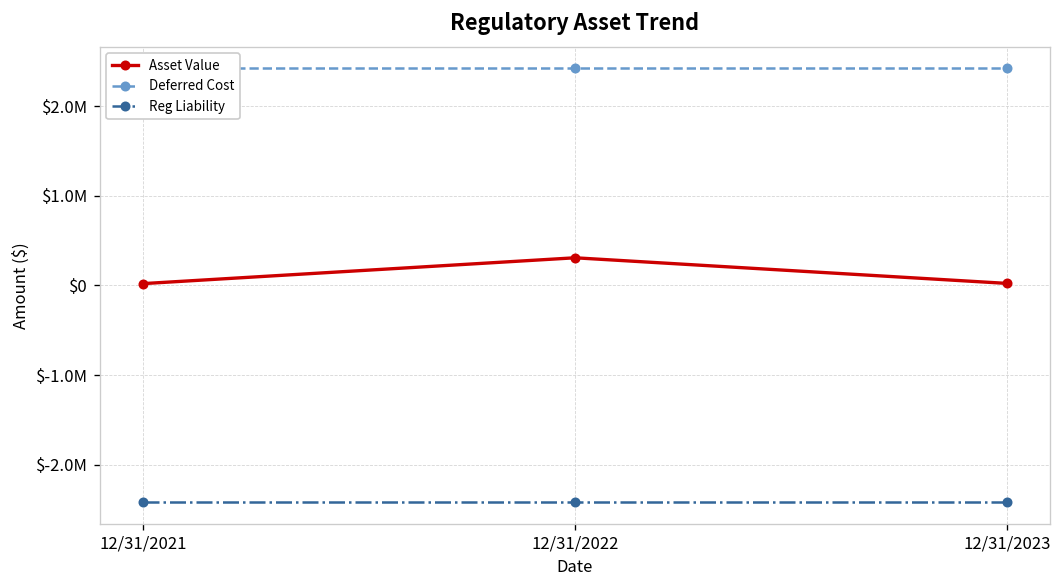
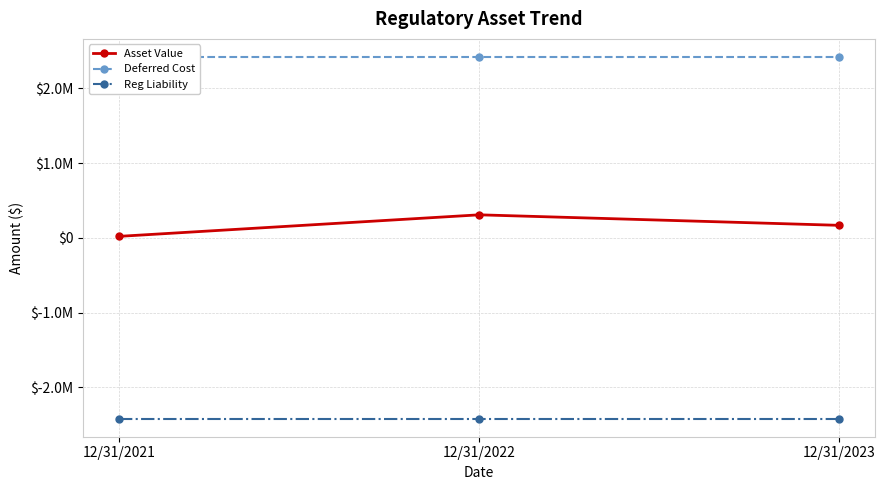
  {
    "Asset Value": {
      "12/31/2021": "$0",
      "12/31/2022": "$300000",
-     "12/31/2023": "$0"
+     "12/31/2023": "$200000"
    },
    "Deferred Cost": {
      "12/31/2022": "$2400000",
      "12/31/2023": "$2400000"
    },
    "Reg Liability": {
      "12/31/2021": "$-2400000",
      "12/31/2022": "$-2400000",
      "12/31/2023": "$-2400000"
    }
  }
